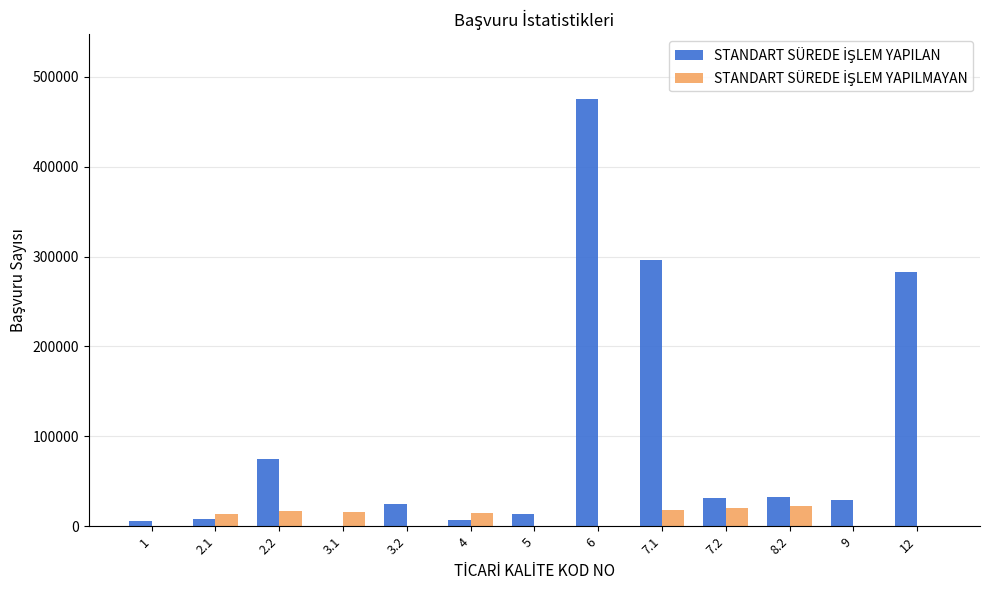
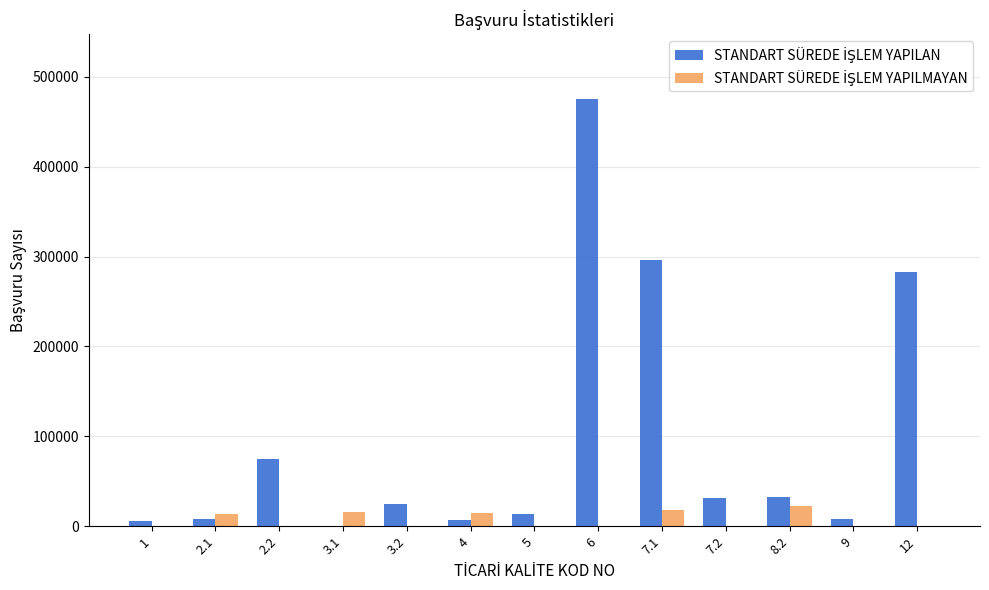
  {
    "STANDART SÜREDE İŞLEM YAPILAN": {
      "1": 10000,
      "2.1": 10000,
      "2.2": 80000,
      "3.2": 30000,
      "4": 10000,
      "5": 10000,
      "6": 480000,
      "7.1": 300000,
      "7.2": 30000,
      "8.2": 30000,
-     "9": 30000,
+     "9": 10000,
      "12": 280000
    },
    "STANDART SÜREDE İŞLEM YAPILMAYAN": {
      "2.1": 10000,
-     "2.2": 20000,
+     "2.2": 0,
      "3.1": 20000,
      "3.2": 0,
      "4": 10000,
      "5": 0,
      "7.1": 20000,
-     "7.2": 20000,
+     "7.2": 0,
      "8.2": 20000,
      "12": 0
    }
  }
